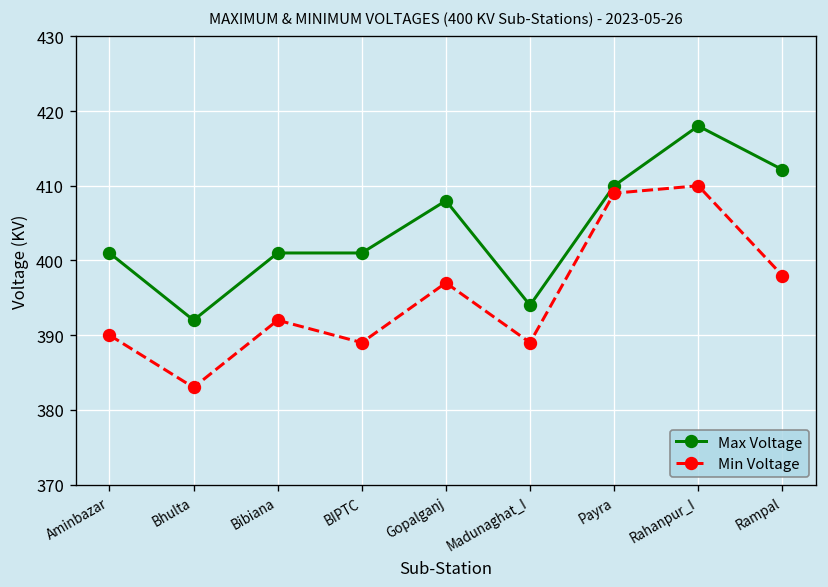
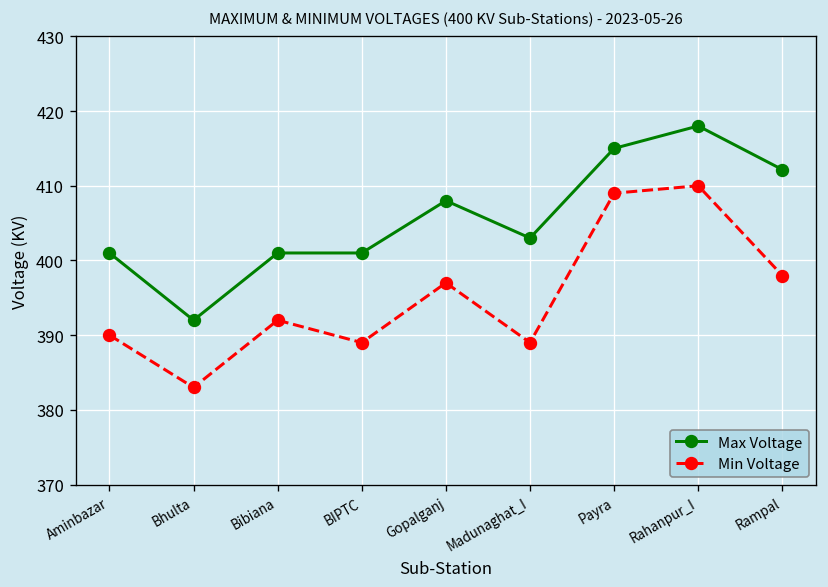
  {
    "Max Voltage": {
      "Aminbazar": 401,
      "Bhulta": 392,
      "Bibiana": 401,
      "BIPTC": 401,
      "Gopalganj": 408,
-     "Madunaghat_I": 394,
-     "Payra": 410,
+     "Madunaghat_I": 403,
+     "Payra": 415,
      "Rahanpur_I": 418,
      "Rampal": 412
    },
    "Min Voltage": {
      "Aminbazar": 390,
      "Bhulta": 383,
      "Bibiana": 392,
      "BIPTC": 389,
      "Gopalganj": 397,
      "Madunaghat_I": 389,
      "Payra": 409,
      "Rahanpur_I": 410,
      "Rampal": 398
    }
  }
